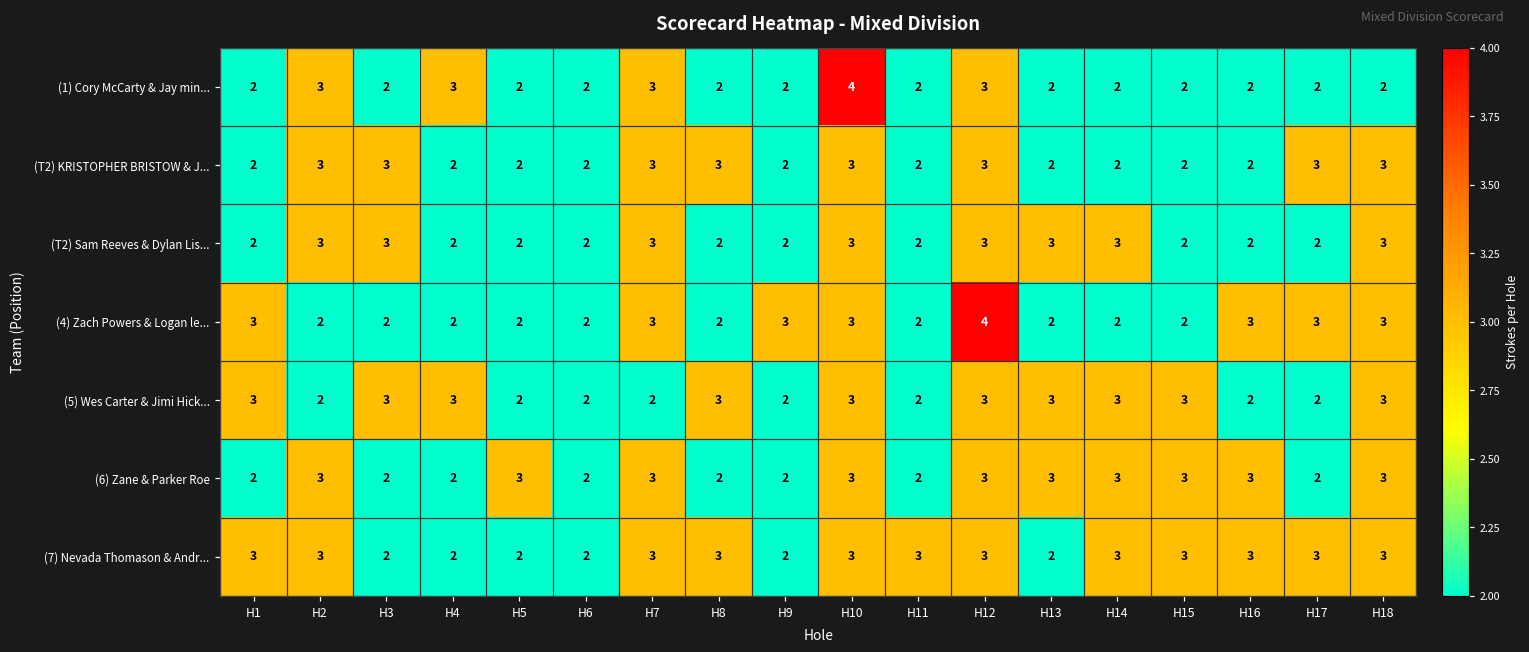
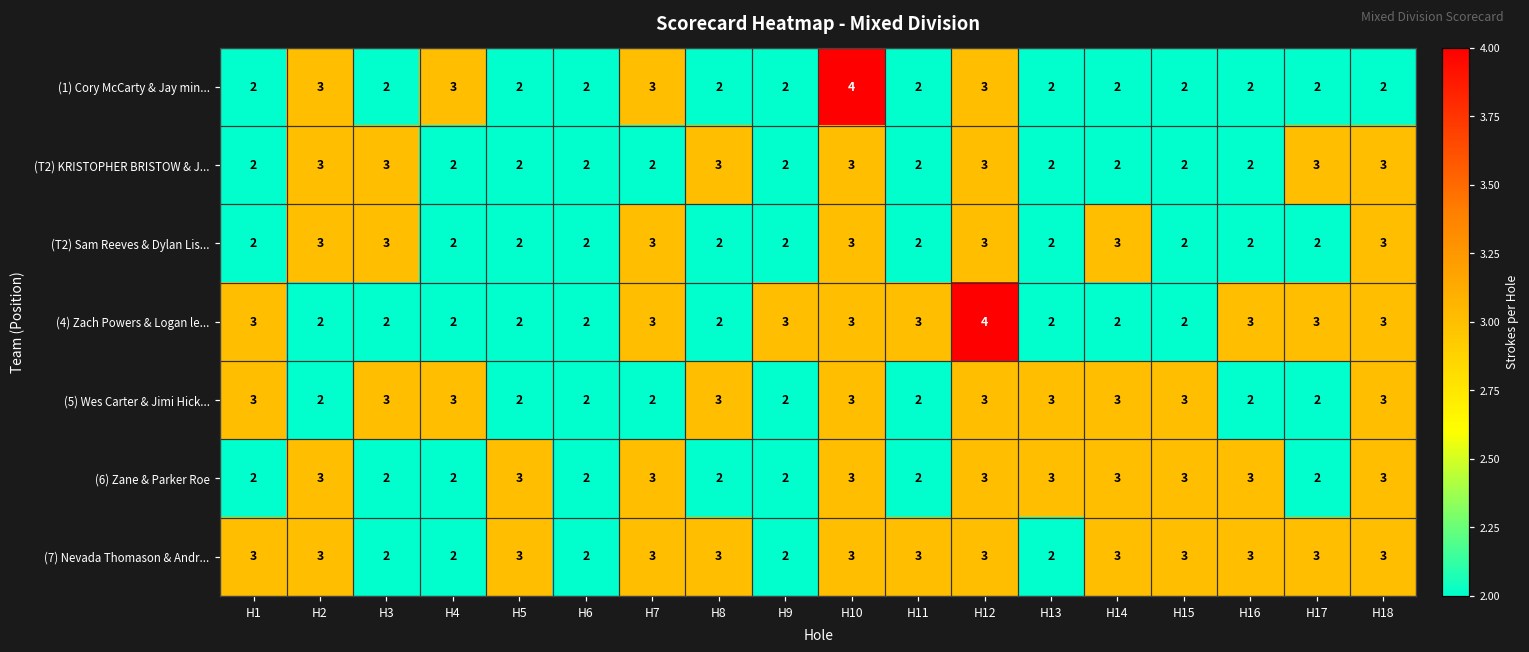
  {
    "(1) Cory McCarty & Jay min...": {
      "H1": 2,
      "H2": 3,
      "H3": 2,
      "H4": 3,
      "H5": 2,
      "H6": 2,
      "H7": 3,
      "H8": 2,
      "H9": 2,
      "H10": 4,
      "H11": 2,
      "H12": 3,
      "H13": 2,
      "H14": 2,
      "H15": 2,
      "H16": 2,
      "H17": 2,
      "H18": 2
    },
    "(T2) KRISTOPHER BRISTOW & J...": {
      "H1": 2,
      "H2": 3,
      "H3": 3,
      "H4": 2,
      "H5": 2,
      "H6": 2,
-     "H7": 3,
+     "H7": 2,
      "H8": 3,
      "H9": 2,
      "H10": 3,
      "H11": 2,
      "H12": 3,
      "H13": 2,
      "H14": 2,
      "H15": 2,
      "H16": 2,
      "H17": 3,
      "H18": 3
    },
    "(T2) Sam Reeves & Dylan Lis...": {
      "H1": 2,
      "H2": 3,
      "H3": 3,
      "H4": 2,
      "H5": 2,
      "H6": 2,
      "H7": 3,
      "H8": 2,
      "H9": 2,
      "H10": 3,
      "H11": 2,
      "H12": 3,
-     "H13": 3,
+     "H13": 2,
      "H14": 3,
      "H15": 2,
      "H16": 2,
      "H17": 2,
      "H18": 3
    },
    "(4) Zach Powers & Logan le...": {
      "H1": 3,
      "H2": 2,
      "H3": 2,
      "H4": 2,
      "H5": 2,
      "H6": 2,
      "H7": 3,
      "H8": 2,
      "H9": 3,
      "H10": 3,
-     "H11": 2,
+     "H11": 3,
      "H12": 4,
      "H13": 2,
      "H14": 2,
      "H15": 2,
      "H16": 3,
      "H17": 3,
      "H18": 3
    },
    "(5) Wes Carter & Jimi Hick...": {
      "H1": 3,
      "H2": 2,
      "H3": 3,
      "H4": 3,
      "H5": 2,
      "H6": 2,
      "H7": 2,
      "H8": 3,
      "H9": 2,
      "H10": 3,
      "H11": 2,
      "H12": 3,
      "H13": 3,
      "H14": 3,
      "H15": 3,
      "H16": 2,
      "H17": 2,
      "H18": 3
    },
    "(6) Zane & Parker Roe": {
      "H1": 2,
      "H2": 3,
      "H3": 2,
      "H4": 2,
      "H5": 3,
      "H6": 2,
      "H7": 3,
      "H8": 2,
      "H9": 2,
      "H10": 3,
      "H11": 2,
      "H12": 3,
      "H13": 3,
      "H14": 3,
      "H15": 3,
      "H16": 3,
      "H17": 2,
      "H18": 3
    },
    "(7) Nevada Thomason & Andr...": {
      "H1": 3,
      "H2": 3,
      "H3": 2,
      "H4": 2,
-     "H5": 2,
+     "H5": 3,
      "H6": 2,
      "H7": 3,
      "H8": 3,
      "H9": 2,
      "H10": 3,
      "H11": 3,
      "H12": 3,
      "H13": 2,
      "H14": 3,
      "H15": 3,
      "H16": 3,
      "H17": 3,
      "H18": 3
    }
  }
